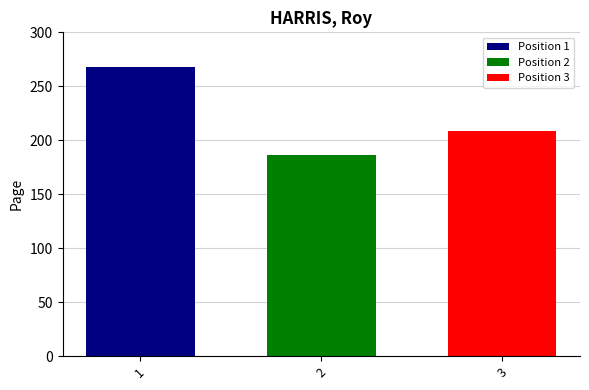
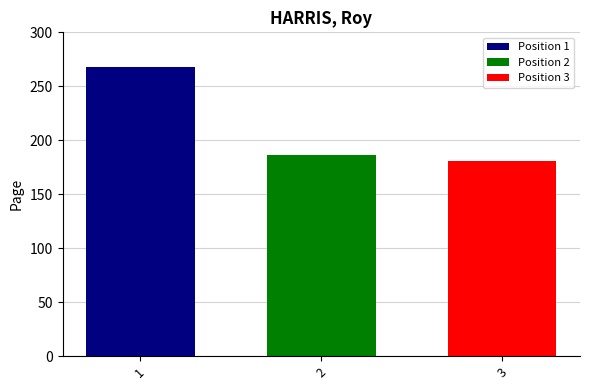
  {
    "1": 268,
    "2": 186,
-   "3": 209
+   "3": 181
  }
